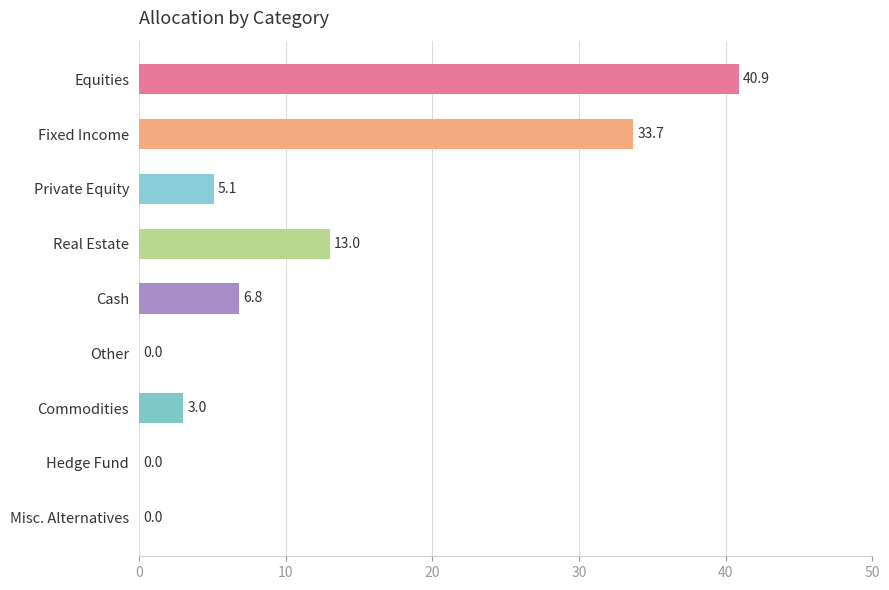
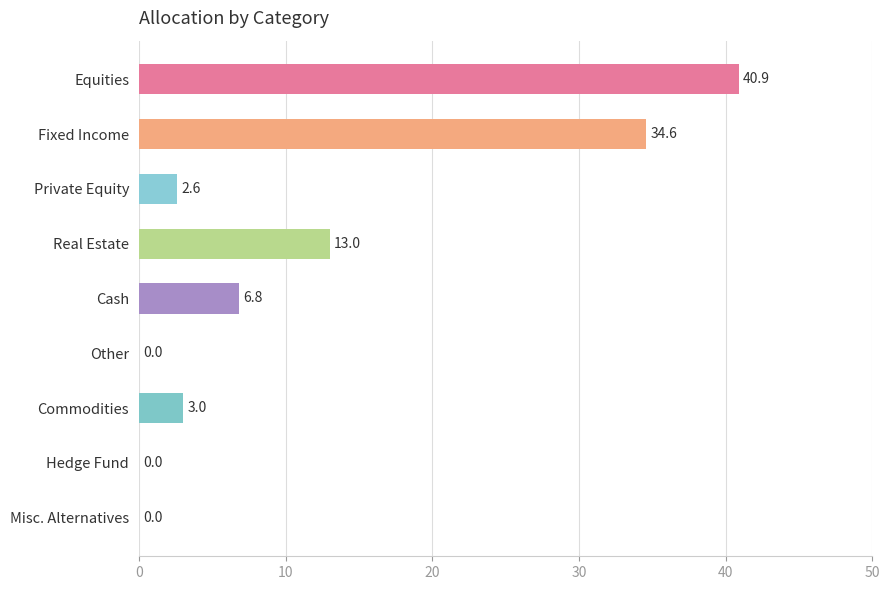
  {
    "Equities": 40.9,
-   "Fixed Income": 33.7,
-   "Private Equity": 5.1,
+   "Fixed Income": 34.6,
+   "Private Equity": 2.6,
    "Real Estate": 13.0,
    "Cash": 6.8,
    "Other": 0.0,
    "Commodities": 3.0,
    "Hedge Fund": 0.0,
    "Misc. Alternatives": 0.0
  }
